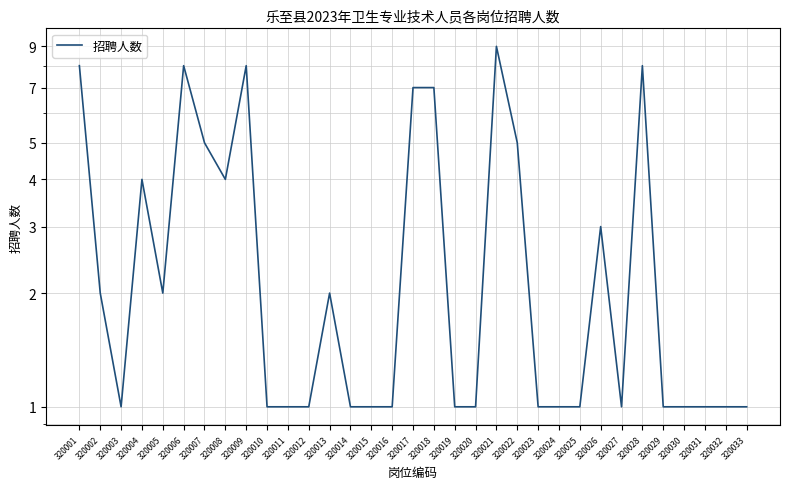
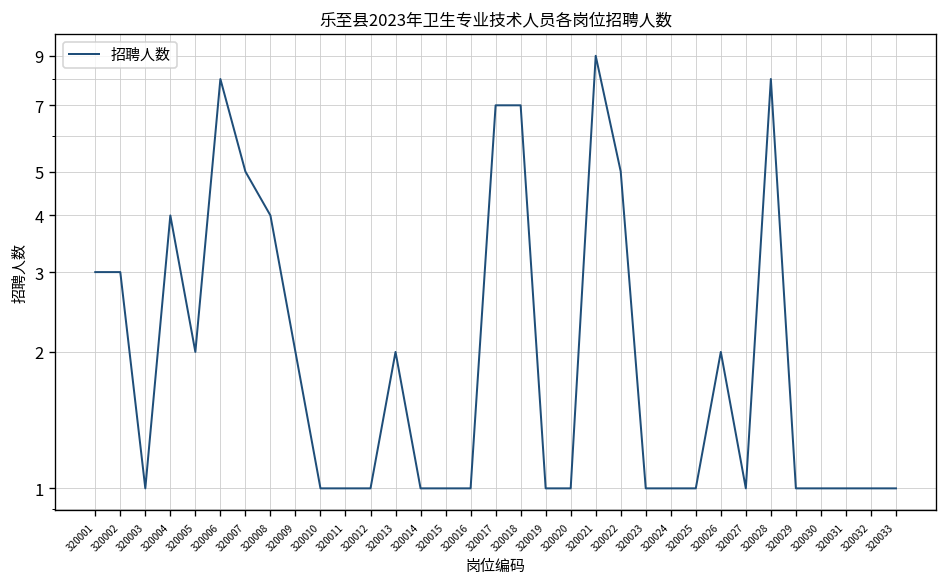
  {
-   "320001": 8,
-   "320002": 2,
+   "320001": 3,
+   "320002": 3,
    "320003": 1,
    "320004": 4,
    "320005": 2,
    "320006": 8,
    "320007": 5,
    "320008": 4,
-   "320009": 8,
+   "320009": 2,
    "320010": 1,
    "320011": 1,
    "320012": 1,
    "320013": 2,
    "320014": 1,
    "320015": 1,
    "320016": 1,
    "320017": 7,
    "320018": 7,
    "320019": 1,
    "320020": 1,
    "320021": 9,
    "320022": 5,
    "320023": 1,
    "320024": 1,
    "320025": 1,
-   "320026": 3,
+   "320026": 2,
    "320027": 1,
    "320028": 8,
    "320029": 1,
    "320030": 1,
    "320031": 1,
    "320032": 1,
    "320033": 1
  }
